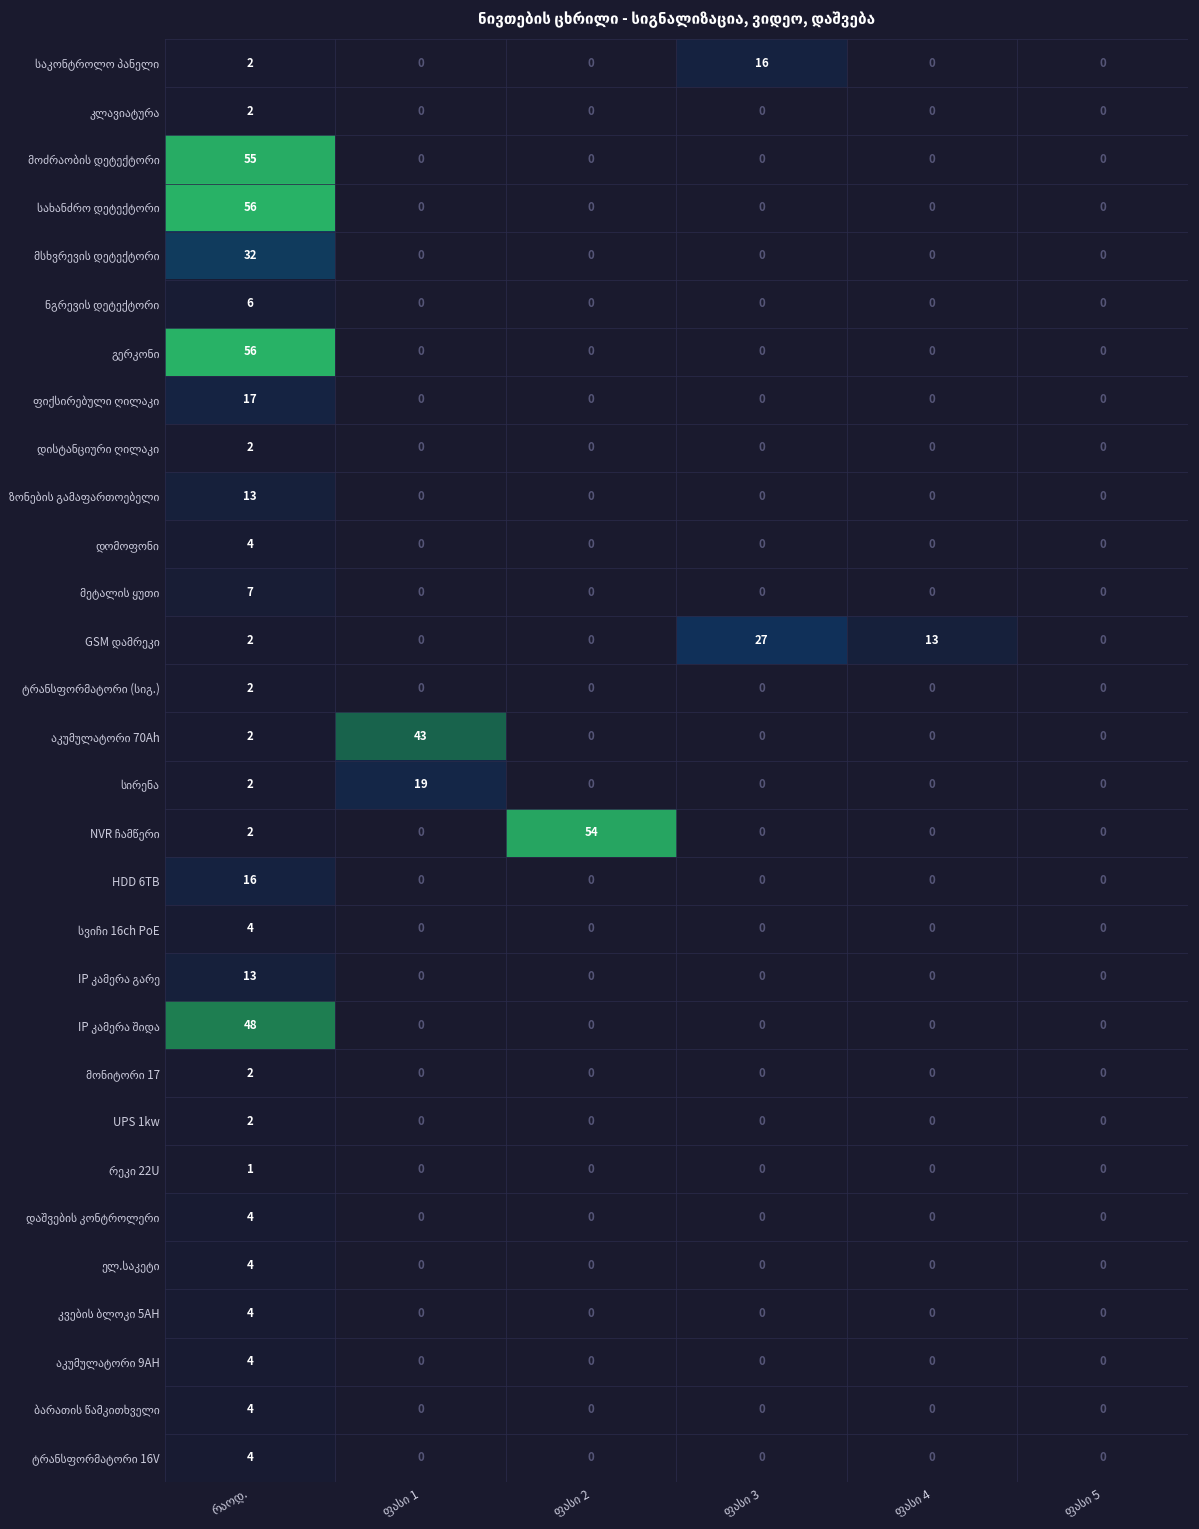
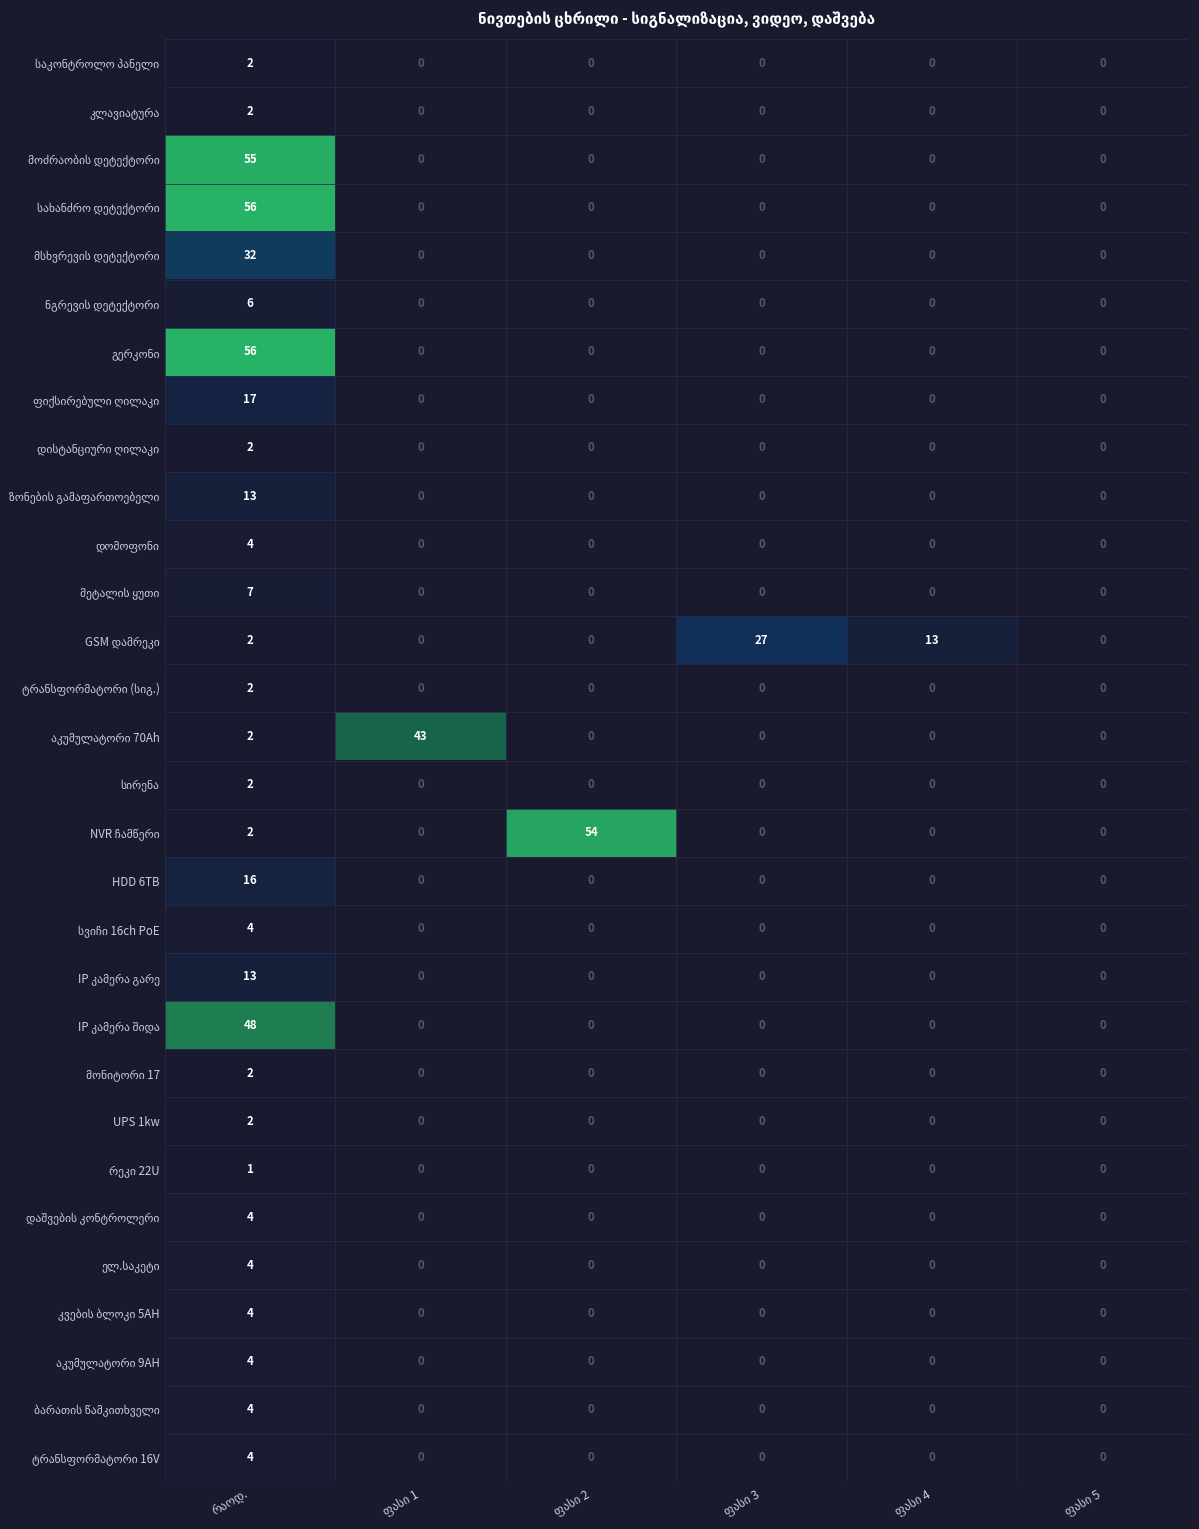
  {
    "საკონტროლო პანელი": {
      "რაოდ.": 2,
      "ფასი 1": 0,
      "ფასი 2": 0,
-     "ფასი 3": 16,
+     "ფასი 3": 0,
      "ფასი 4": 0,
      "ფასი 5": 0
    },
    "კლავიატურა": {
      "რაოდ.": 2,
      "ფასი 1": 0,
      "ფასი 2": 0,
      "ფასი 3": 0,
      "ფასი 4": 0,
      "ფასი 5": 0
    },
    "მოძრაობის დეტექტორი": {
      "რაოდ.": 55,
      "ფასი 1": 0,
      "ფასი 2": 0,
      "ფასი 3": 0,
      "ფასი 4": 0,
      "ფასი 5": 0
    },
    "სახანძრო დეტექტორი": {
      "რაოდ.": 56,
      "ფასი 1": 0,
      "ფასი 2": 0,
      "ფასი 3": 0,
      "ფასი 4": 0,
      "ფასი 5": 0
    },
    "მსხვრევის დეტექტორი": {
      "რაოდ.": 32,
      "ფასი 1": 0,
      "ფასი 2": 0,
      "ფასი 3": 0,
      "ფასი 4": 0,
      "ფასი 5": 0
    },
    "ნგრევის დეტექტორი": {
      "რაოდ.": 6,
      "ფასი 1": 0,
      "ფასი 2": 0,
      "ფასი 3": 0,
      "ფასი 4": 0,
      "ფასი 5": 0
    },
    "გერკონი": {
      "რაოდ.": 56,
      "ფასი 1": 0,
      "ფასი 2": 0,
      "ფასი 3": 0,
      "ფასი 4": 0,
      "ფასი 5": 0
    },
    "ფიქსირებული ღილაკი": {
      "რაოდ.": 17,
      "ფასი 1": 0,
      "ფასი 2": 0,
      "ფასი 3": 0,
      "ფასი 4": 0,
      "ფასი 5": 0
    },
    "დისტანციური ღილაკი": {
      "რაოდ.": 2,
      "ფასი 1": 0,
      "ფასი 2": 0,
      "ფასი 3": 0,
      "ფასი 4": 0,
      "ფასი 5": 0
    },
    "ზონების გამაფართოებელი": {
      "რაოდ.": 13,
      "ფასი 1": 0,
      "ფასი 2": 0,
      "ფასი 3": 0,
      "ფასი 4": 0,
      "ფასი 5": 0
    },
    "დომოფონი": {
      "რაოდ.": 4,
      "ფასი 1": 0,
      "ფასი 2": 0,
      "ფასი 3": 0,
      "ფასი 4": 0,
      "ფასი 5": 0
    },
    "მეტალის ყუთი": {
      "რაოდ.": 7,
      "ფასი 1": 0,
      "ფასი 2": 0,
      "ფასი 3": 0,
      "ფასი 4": 0,
      "ფასი 5": 0
    },
    "GSM დამრეკი": {
      "რაოდ.": 2,
      "ფასი 1": 0,
      "ფასი 2": 0,
      "ფასი 3": 27,
      "ფასი 4": 13,
      "ფასი 5": 0
    },
    "ტრანსფორმატორი (სიგ.)": {
      "რაოდ.": 2,
      "ფასი 1": 0,
      "ფასი 2": 0,
      "ფასი 3": 0,
      "ფასი 4": 0,
      "ფასი 5": 0
    },
    "აკუმულატორი 70Ah": {
      "რაოდ.": 2,
      "ფასი 1": 43,
      "ფასი 2": 0,
      "ფასი 3": 0,
      "ფასი 4": 0,
      "ფასი 5": 0
    },
    "სირენა": {
      "რაოდ.": 2,
-     "ფასი 1": 19,
+     "ფასი 1": 0,
      "ფასი 2": 0,
      "ფასი 3": 0,
      "ფასი 4": 0,
      "ფასი 5": 0
    },
    "NVR ჩამწერი": {
      "რაოდ.": 2,
      "ფასი 1": 0,
      "ფასი 2": 54,
      "ფასი 3": 0,
      "ფასი 4": 0,
      "ფასი 5": 0
    },
    "HDD 6TB": {
      "რაოდ.": 16,
      "ფასი 1": 0,
      "ფასი 2": 0,
      "ფასი 3": 0,
      "ფასი 4": 0,
      "ფასი 5": 0
    },
    "სვიჩი 16ch PoE": {
      "რაოდ.": 4,
      "ფასი 1": 0,
      "ფასი 2": 0,
      "ფასი 3": 0,
      "ფასი 4": 0,
      "ფასი 5": 0
    },
    "IP კამერა გარე": {
      "რაოდ.": 13,
      "ფასი 1": 0,
      "ფასი 2": 0,
      "ფასი 3": 0,
      "ფასი 4": 0,
      "ფასი 5": 0
    },
    "IP კამერა შიდა": {
      "რაოდ.": 48,
      "ფასი 1": 0,
      "ფასი 2": 0,
      "ფასი 3": 0,
      "ფასი 4": 0,
      "ფასი 5": 0
    },
    "მონიტორი 17": {
      "რაოდ.": 2,
      "ფასი 1": 0,
      "ფასი 2": 0,
      "ფასი 3": 0,
      "ფასი 4": 0,
      "ფასი 5": 0
    },
    "UPS 1kw": {
      "რაოდ.": 2,
      "ფასი 1": 0,
      "ფასი 2": 0,
      "ფასი 3": 0,
      "ფასი 4": 0,
      "ფასი 5": 0
    },
    "რეკი 22U": {
      "რაოდ.": 1,
      "ფასი 1": 0,
      "ფასი 2": 0,
      "ფასი 3": 0,
      "ფასი 4": 0,
      "ფასი 5": 0
    },
    "დაშვების კონტროლერი": {
      "რაოდ.": 4,
      "ფასი 1": 0,
      "ფასი 2": 0,
      "ფასი 3": 0,
      "ფასი 4": 0,
      "ფასი 5": 0
    },
    "ელ.საკეტი": {
      "რაოდ.": 4,
      "ფასი 1": 0,
      "ფასი 2": 0,
      "ფასი 3": 0,
      "ფასი 4": 0,
      "ფასი 5": 0
    },
    "კვების ბლოკი 5AH": {
      "რაოდ.": 4,
      "ფასი 1": 0,
      "ფასი 2": 0,
      "ფასი 3": 0,
      "ფასი 4": 0,
      "ფასი 5": 0
    },
    "აკუმულატორი 9AH": {
      "რაოდ.": 4,
      "ფასი 1": 0,
      "ფასი 2": 0,
      "ფასი 3": 0,
      "ფასი 4": 0,
      "ფასი 5": 0
    },
    "ბარათის წამკითხველი": {
      "რაოდ.": 4,
      "ფასი 1": 0,
      "ფასი 2": 0,
      "ფასი 3": 0,
      "ფასი 4": 0,
      "ფასი 5": 0
    },
    "ტრანსფორმატორი 16V": {
      "რაოდ.": 4,
      "ფასი 1": 0,
      "ფასი 2": 0,
      "ფასი 3": 0,
      "ფასი 4": 0,
      "ფასი 5": 0
    }
  }
